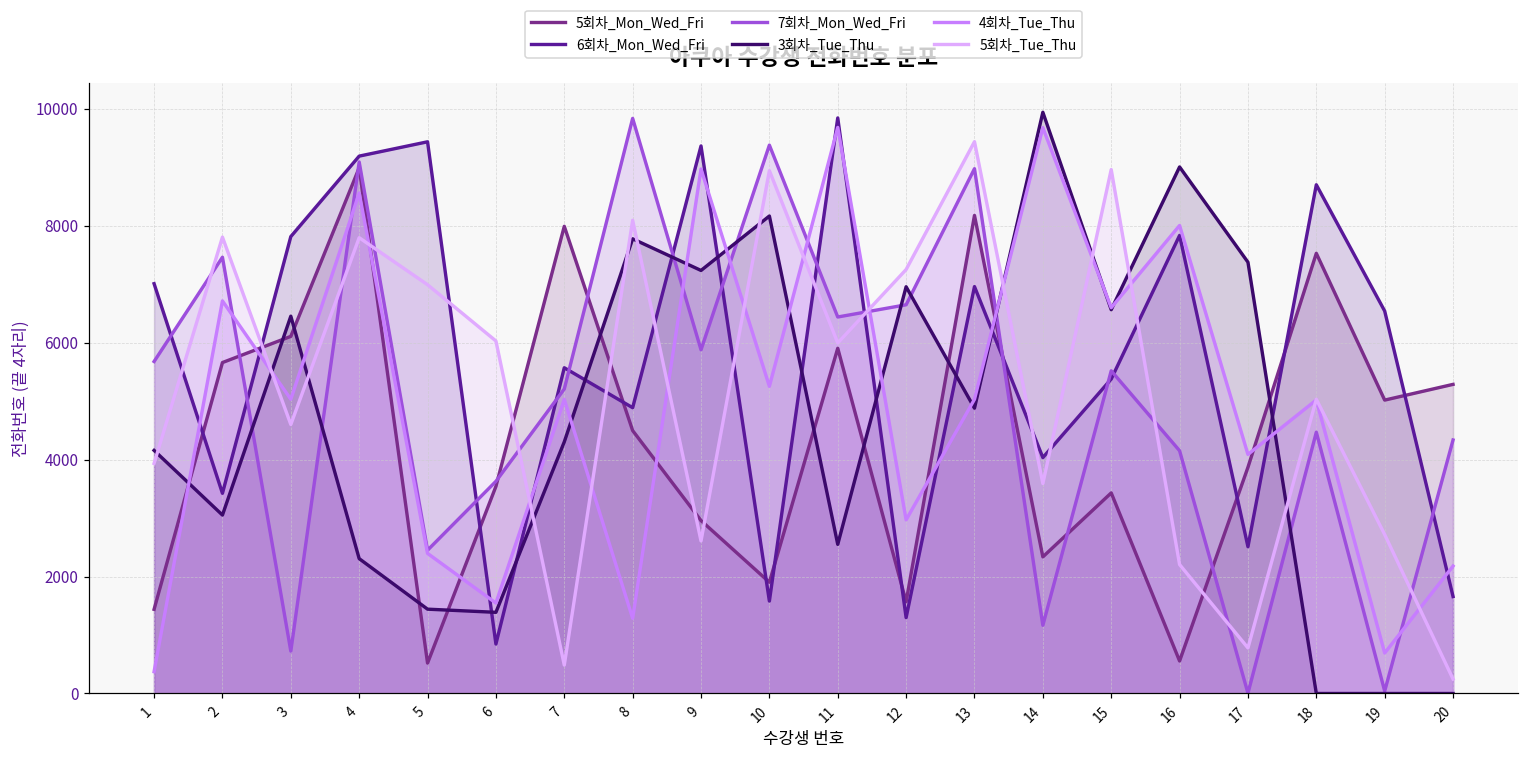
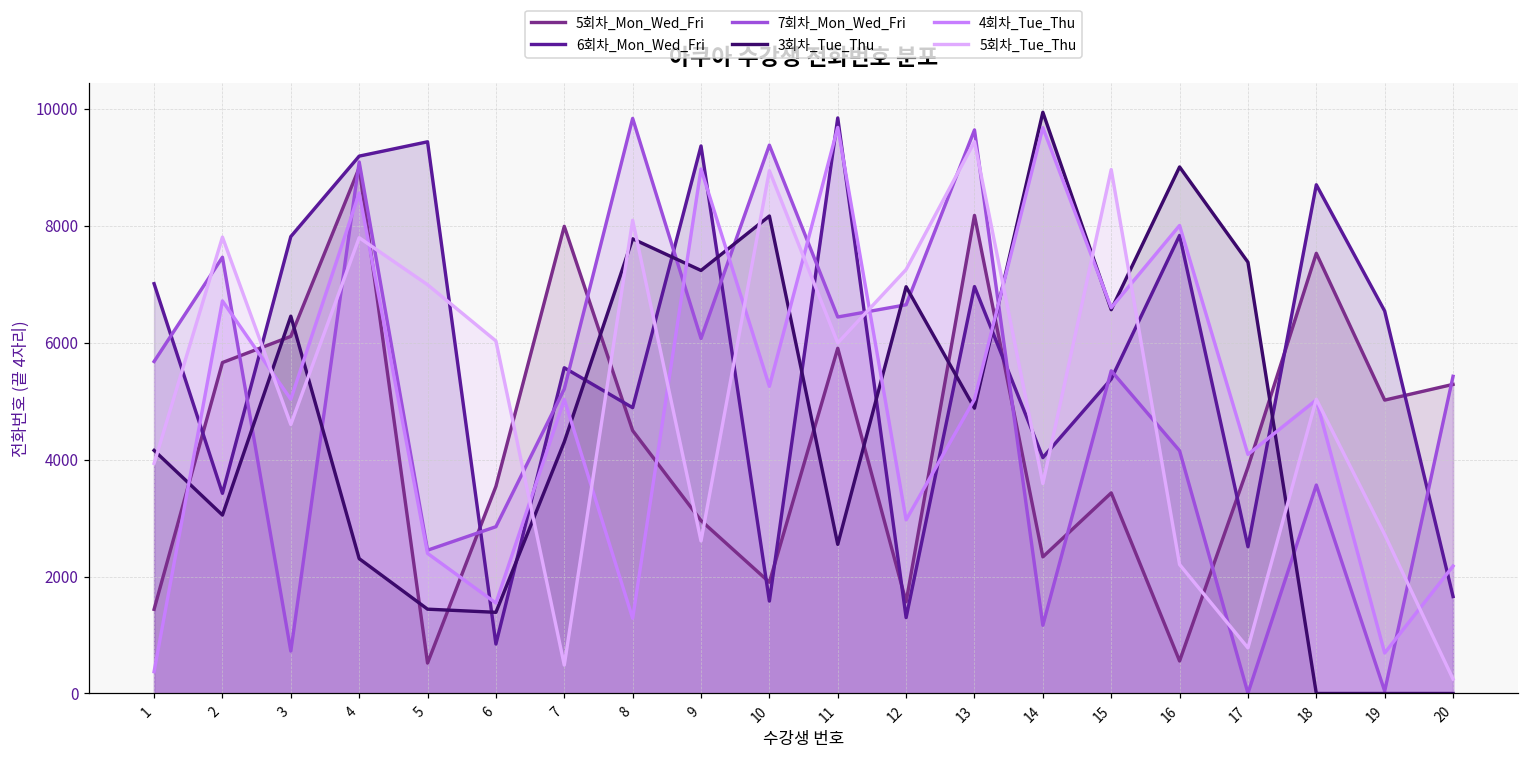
  {
    "7회차_Mon_Wed_Fri": {
      "1": 5700,
      "2": 7500,
      "3": 700,
      "4": 9100,
      "5": 2500,
-     "6": 3600,
+     "6": 2900,
      "7": 5200,
      "8": 9800,
-     "9": 5900,
+     "9": 6100,
      "10": 9400,
      "11": 6400,
      "12": 6600,
-     "13": 9000,
+     "13": 9600,
      "14": 1200,
      "15": 5500,
      "16": 4200,
      "17": 0,
-     "18": 4500,
-     "20": 4300
+     "18": 3600,
+     "20": 5400
    }
  }
